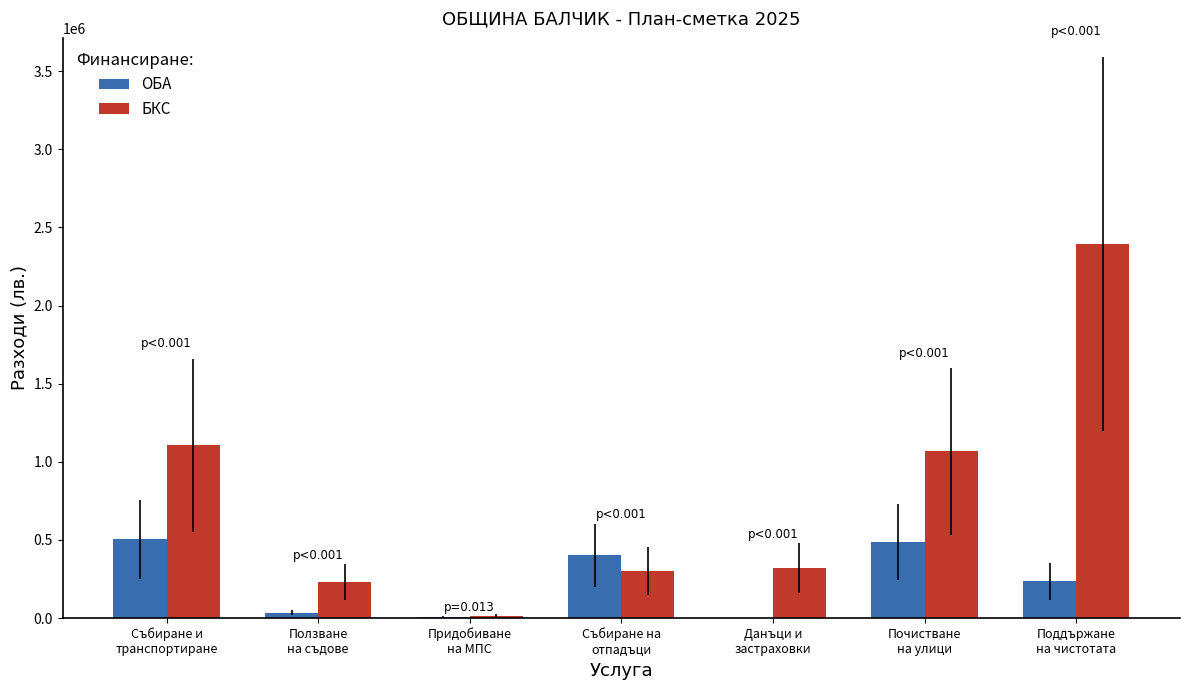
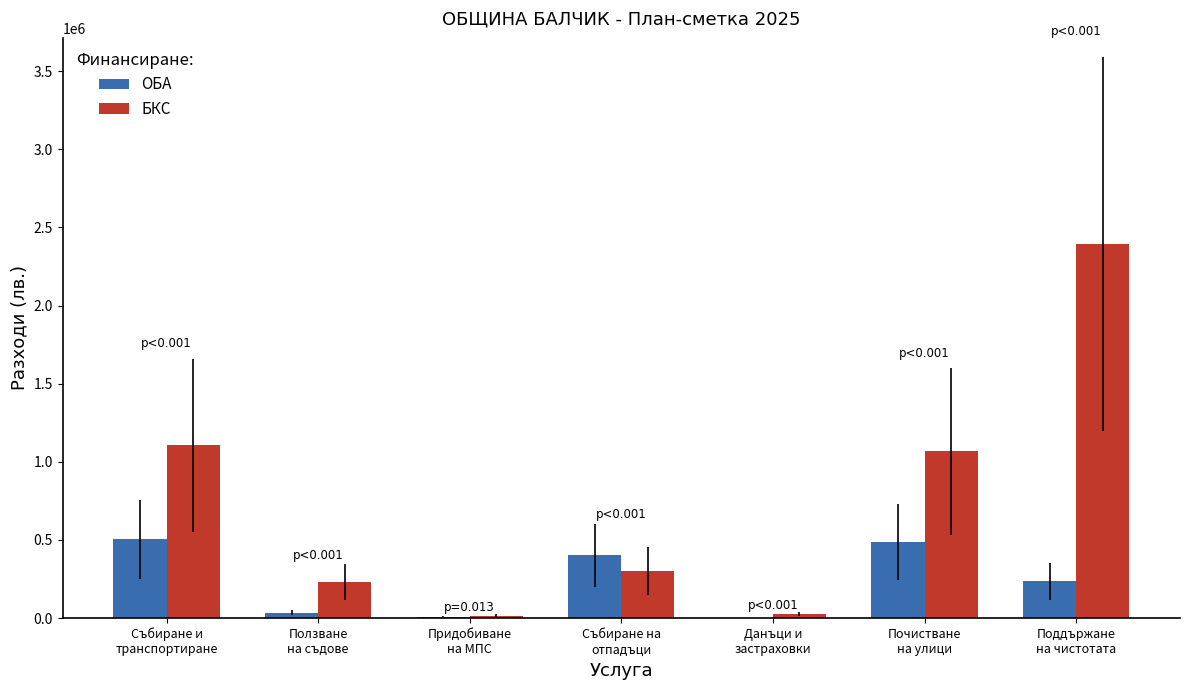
  {
    "ОБА": {
      "Събиране и транспортиране": 500000,
      "Ползване на съдове": 30000,
      "Събиране на отпадъци": 400000,
      "Почистване на улици": 490000,
      "Поддържане на чистотата": 240000
    },
    "БКС": {
      "Събиране и транспортиране": 1110000,
      "Събиране на отпадъци": 300000,
-     "Данъци и застраховки": 320000,
+     "Данъци и застраховки": 30000,
      "Почистване на улици": 1070000,
      "Поддържане на чистотата": 2400000
    }
  }
